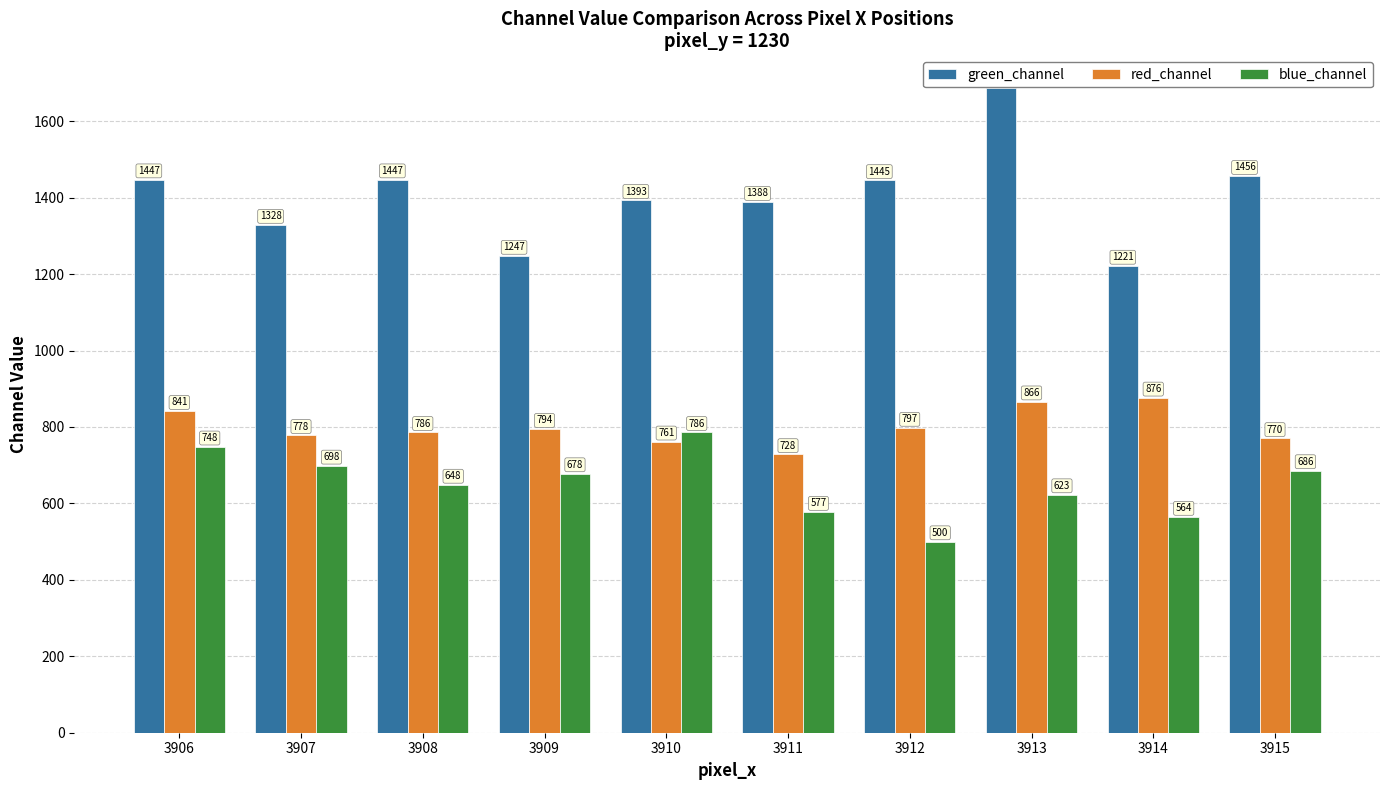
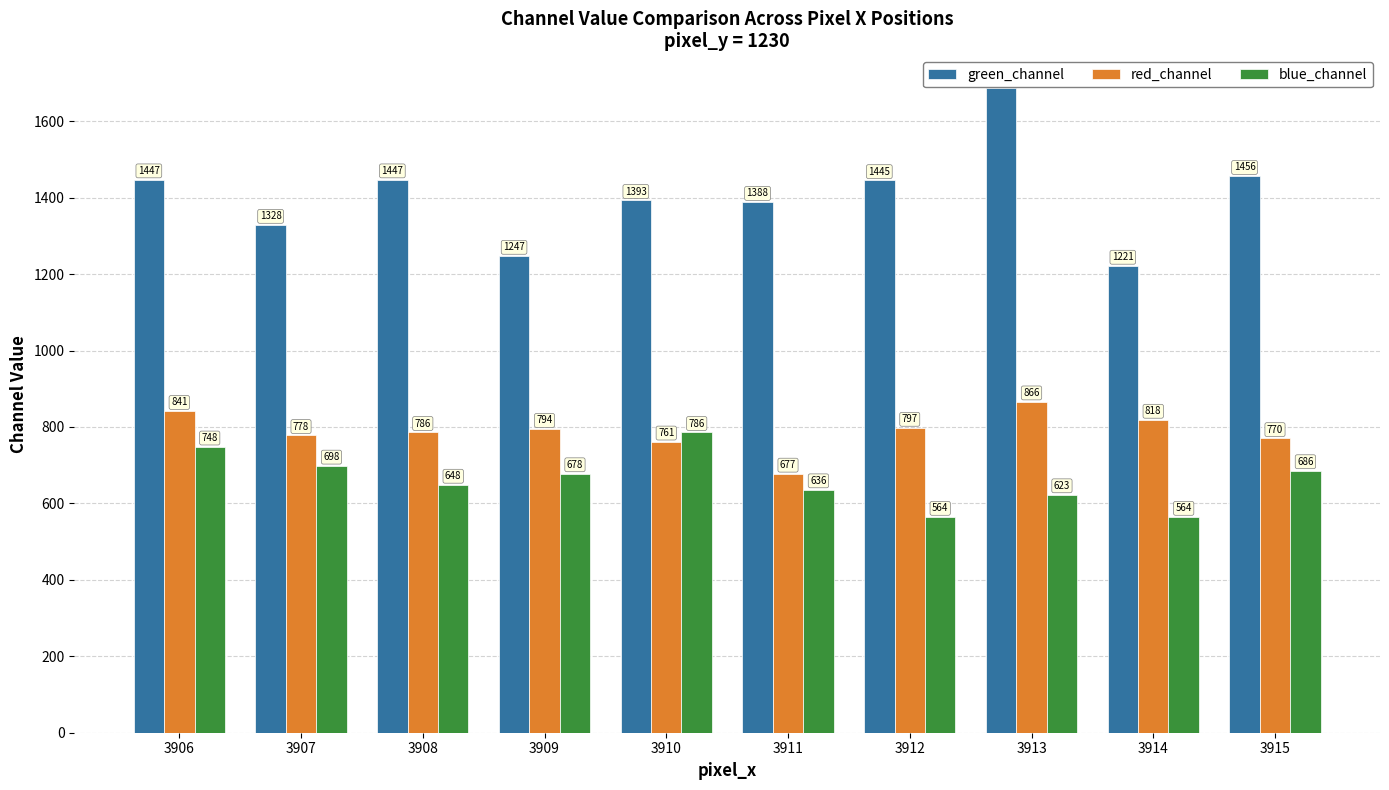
  {
    "red_channel": {
-     "3911": 728,
-     "3914": 876
+     "3911": 677,
+     "3914": 818
    },
    "blue_channel": {
-     "3911": 577,
-     "3912": 500
+     "3911": 636,
+     "3912": 564
    }
  }
